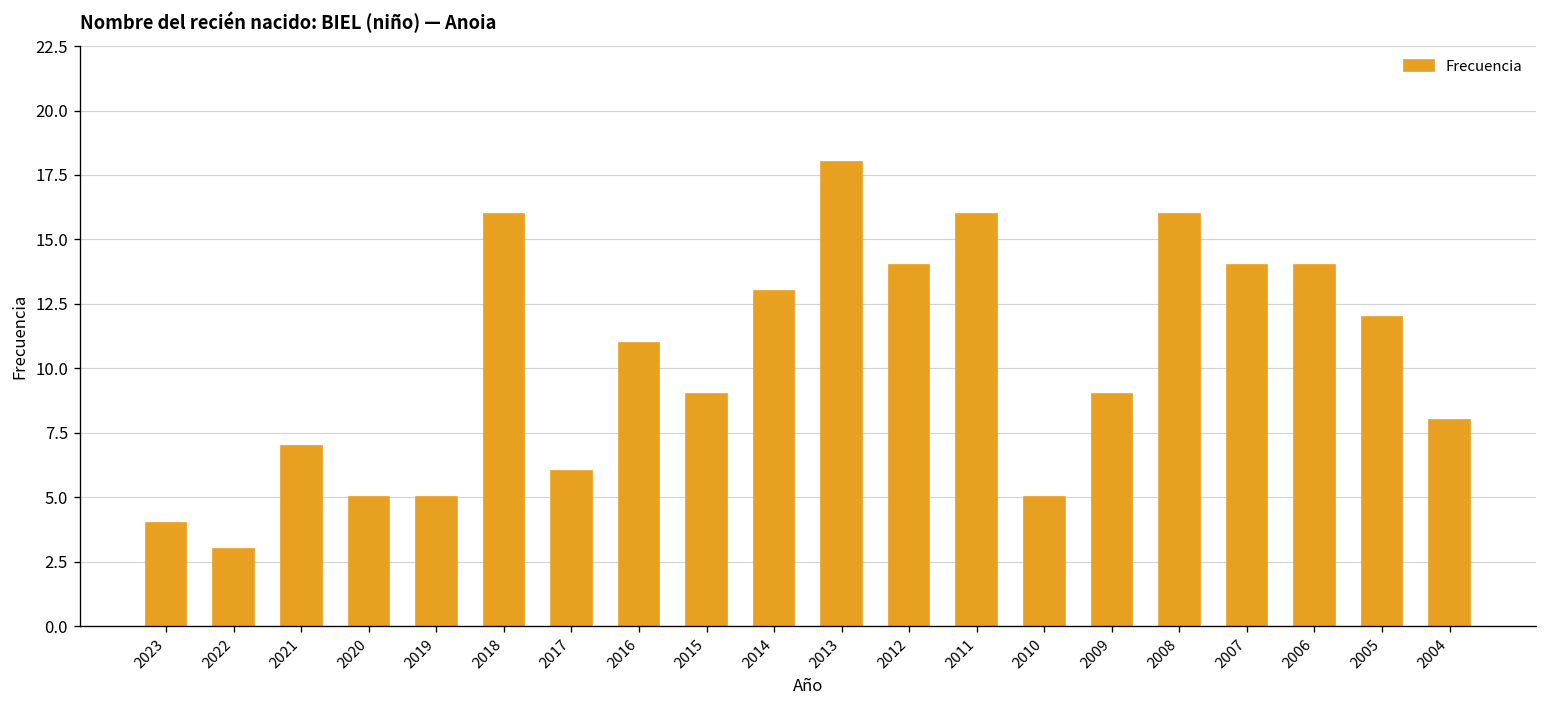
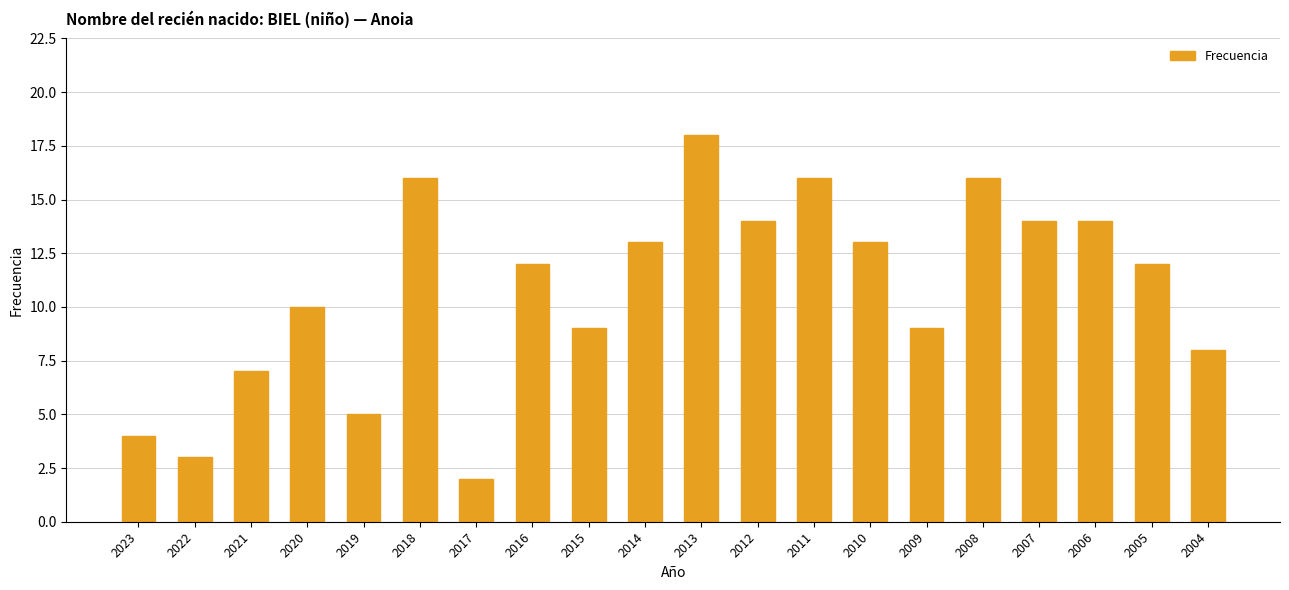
  {
    "2023": 4,
    "2022": 3,
    "2021": 7,
-   "2020": 5,
+   "2020": 10,
    "2019": 5,
    "2018": 16,
-   "2017": 6,
-   "2016": 11,
+   "2017": 2,
+   "2016": 12,
    "2015": 9,
    "2014": 13,
    "2013": 18,
    "2012": 14,
    "2011": 16,
-   "2010": 5,
+   "2010": 13,
    "2009": 9,
    "2008": 16,
    "2007": 14,
    "2006": 14,
    "2005": 12,
    "2004": 8
  }
